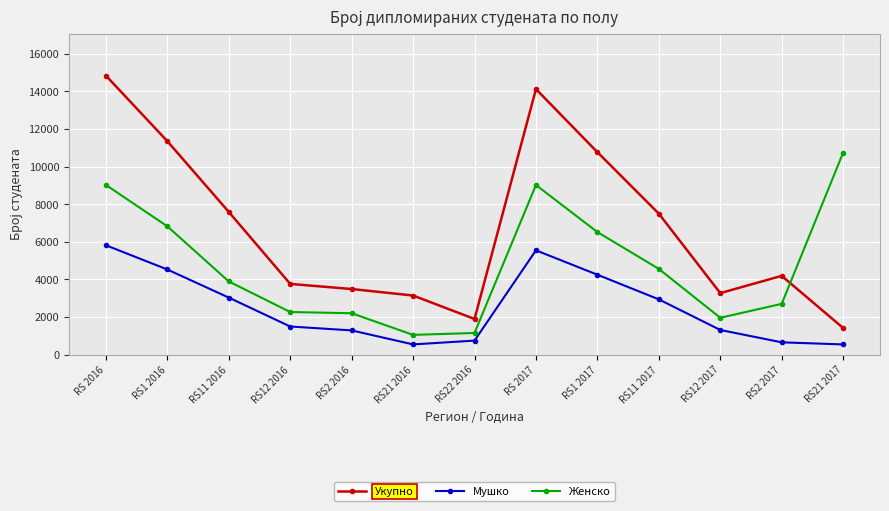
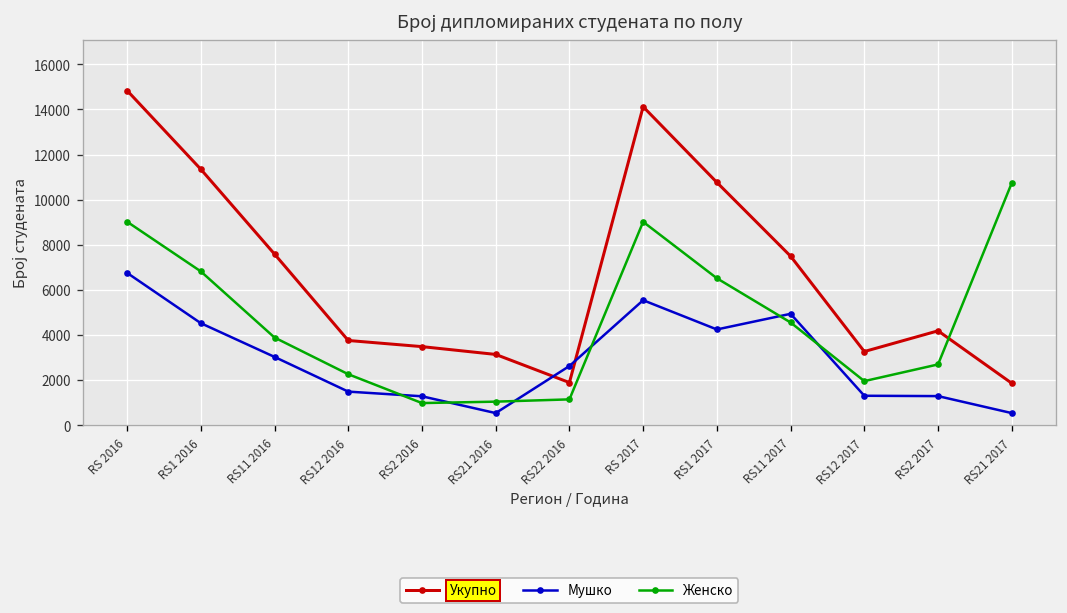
  {
    "Укупно": {
      "RS 2016": 14800,
      "RS1 2016": 11400,
      "RS11 2016": 7600,
      "RS12 2016": 3800,
      "RS2 2016": 3500,
      "RS21 2016": 3100,
      "RS22 2016": 1900,
      "RS 2017": 14100,
      "RS1 2017": 10800,
      "RS11 2017": 7500,
      "RS12 2017": 3300,
      "RS2 2017": 4200,
-     "RS21 2017": 1400
+     "RS21 2017": 1900
    },
    "Мушко": {
-     "RS 2016": 5800,
+     "RS 2016": 6800,
      "RS1 2016": 4500,
      "RS11 2016": 3000,
      "RS12 2016": 1500,
      "RS2 2016": 1300,
      "RS21 2016": 500,
-     "RS22 2016": 700,
+     "RS22 2016": 2600,
      "RS 2017": 5500,
      "RS1 2017": 4300,
-     "RS11 2017": 2900,
+     "RS11 2017": 4900,
      "RS12 2017": 1300,
-     "RS2 2017": 700,
+     "RS2 2017": 1300,
      "RS21 2017": 500
    },
    "Женско": {
      "RS 2016": 9000,
      "RS1 2016": 6800,
      "RS11 2016": 3900,
      "RS12 2016": 2300,
-     "RS2 2016": 2200,
+     "RS2 2016": 1000,
      "RS21 2016": 1100,
      "RS22 2016": 1200,
      "RS 2017": 9000,
      "RS1 2017": 6500,
      "RS11 2017": 4600,
      "RS12 2017": 2000,
      "RS2 2017": 2700,
      "RS21 2017": 10700
    }
  }
